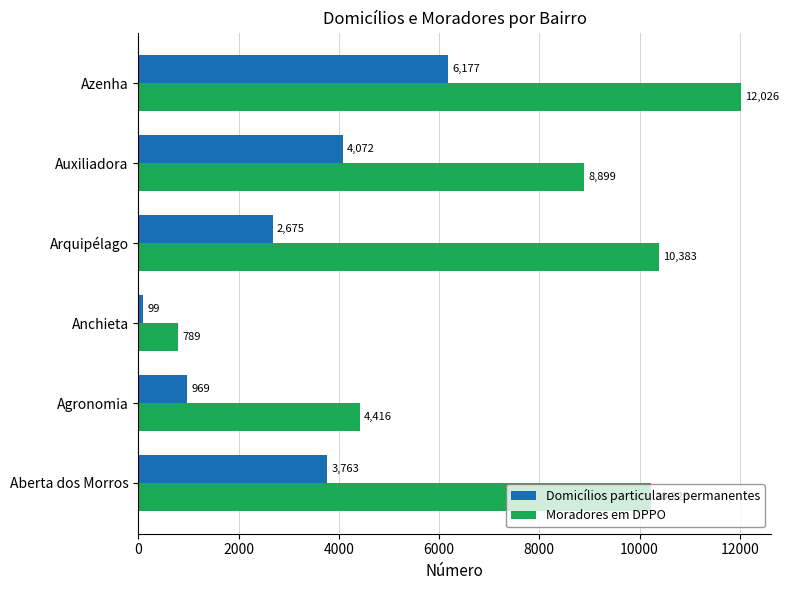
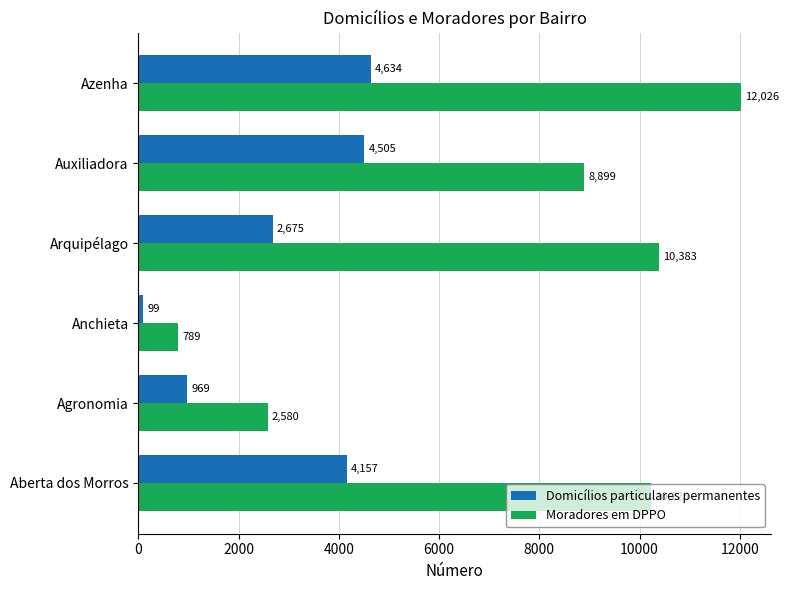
  {
    "Domicílios particulares permanentes": {
-     "Azenha": "6,177",
-     "Auxiliadora": "4,072",
+     "Azenha": "4,634",
+     "Auxiliadora": "4,505",
      "Arquipélago": "2,675",
      "Anchieta": "99",
      "Agronomia": "969",
-     "Aberta dos Morros": "3,763"
+     "Aberta dos Morros": "4,157"
    },
    "Moradores em DPPO": {
      "Azenha": "12,026",
      "Auxiliadora": "8,899",
      "Arquipélago": "10,383",
      "Anchieta": "789",
-     "Agronomia": "4,416"
+     "Agronomia": "2,580"
    }
  }
